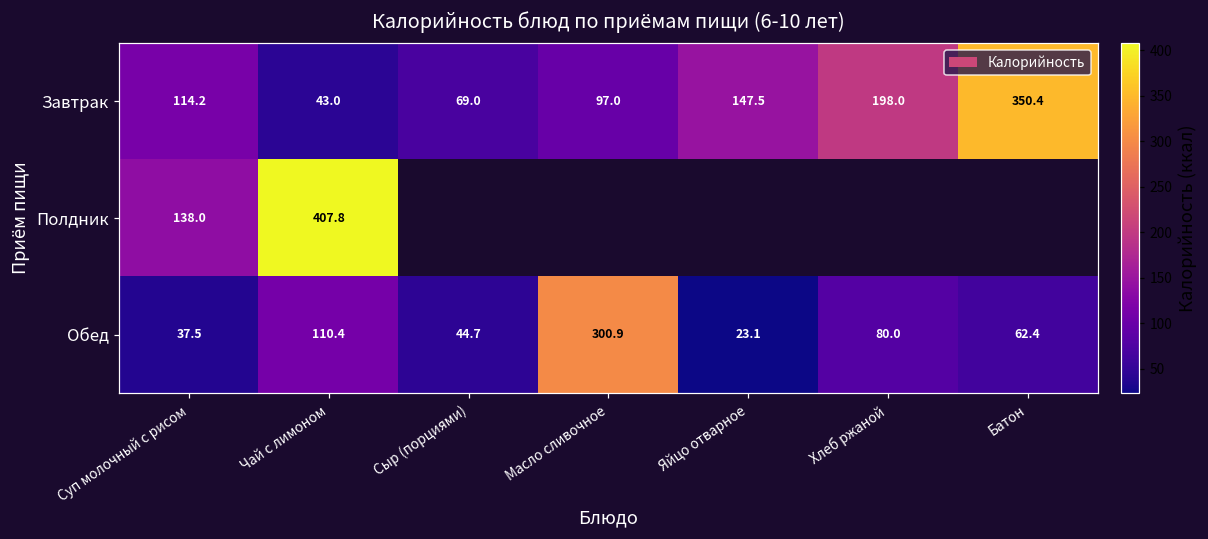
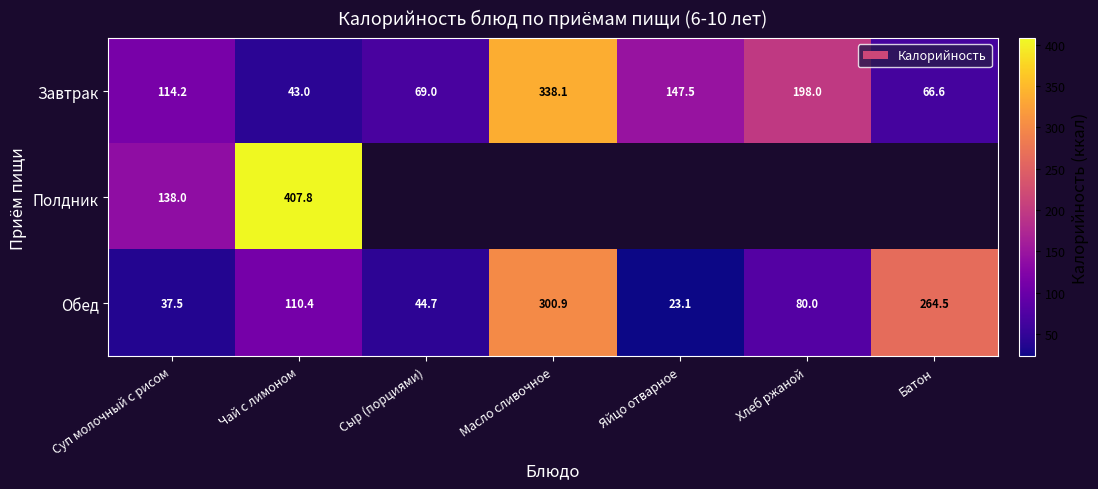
  {
    "Завтрак": {
      "Суп молочный с рисом": 114.2,
      "Чай с лимоном": 43.0,
      "Сыр (порциями)": 69.0,
-     "Масло сливочное": 97.0,
+     "Масло сливочное": 338.1,
      "Яйцо отварное": 147.5,
      "Хлеб ржаной": 198.0,
-     "Батон": 350.4
+     "Батон": 66.6
    },
    "Полдник": {
      "Суп молочный с рисом": 138.0,
      "Чай с лимоном": 407.8
    },
    "Обед": {
      "Суп молочный с рисом": 37.5,
      "Чай с лимоном": 110.4,
      "Сыр (порциями)": 44.7,
      "Масло сливочное": 300.9,
      "Яйцо отварное": 23.1,
      "Хлеб ржаной": 80.0,
-     "Батон": 62.4
+     "Батон": 264.5
    }
  }
